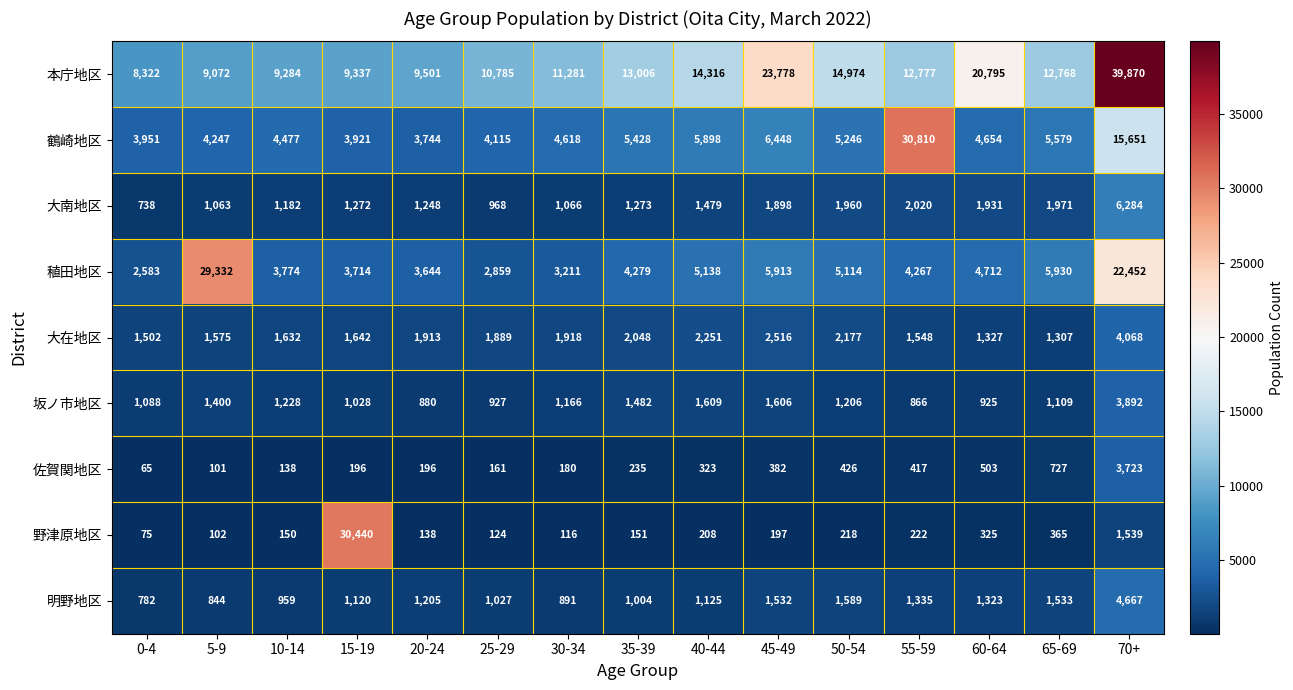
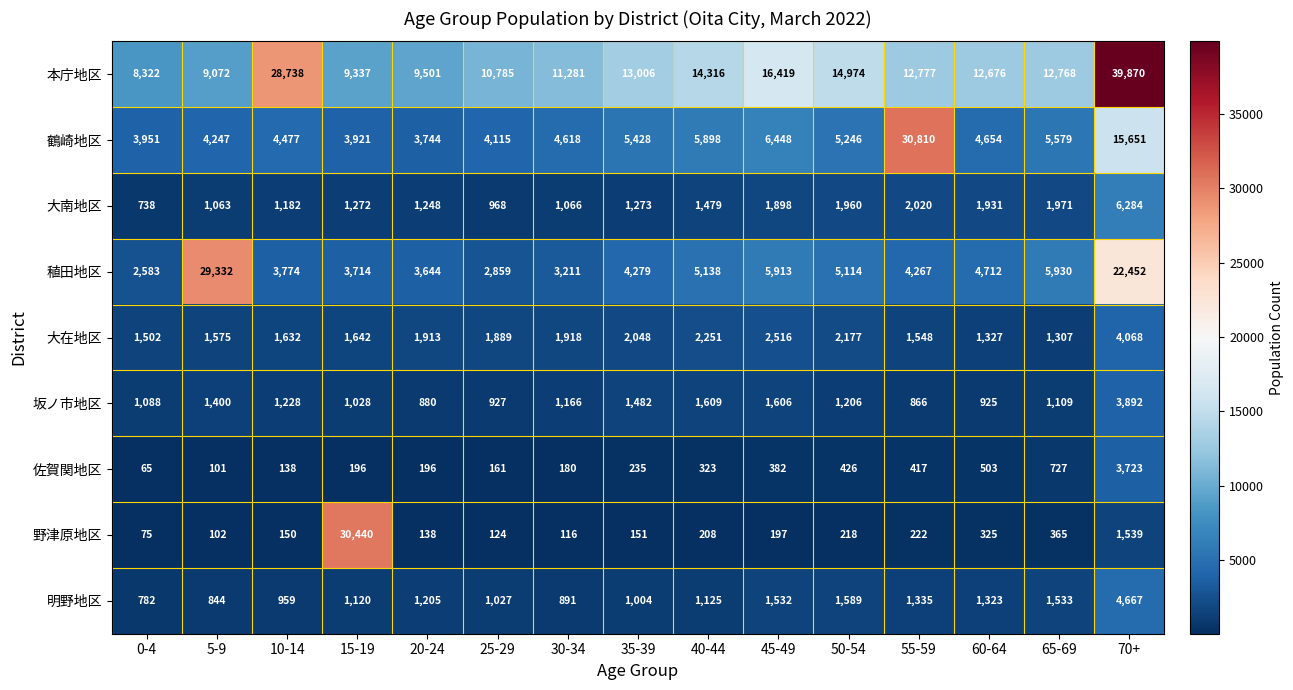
  {
    "本庁地区": {
      "0-4": "8,322",
      "5-9": "9,072",
-     "10-14": "9,284",
+     "10-14": "28,738",
      "15-19": "9,337",
      "20-24": "9,501",
      "25-29": "10,785",
      "30-34": "11,281",
      "35-39": "13,006",
      "40-44": "14,316",
-     "45-49": "23,778",
+     "45-49": "16,419",
      "50-54": "14,974",
      "55-59": "12,777",
-     "60-64": "20,795",
+     "60-64": "12,676",
      "65-69": "12,768",
      "70+": "39,870"
    },
    "鶴崎地区": {
      "0-4": "3,951",
      "5-9": "4,247",
      "10-14": "4,477",
      "15-19": "3,921",
      "20-24": "3,744",
      "25-29": "4,115",
      "30-34": "4,618",
      "35-39": "5,428",
      "40-44": "5,898",
      "45-49": "6,448",
      "50-54": "5,246",
      "55-59": "30,810",
      "60-64": "4,654",
      "65-69": "5,579",
      "70+": "15,651"
    },
    "大南地区": {
      "0-4": "738",
      "5-9": "1,063",
      "10-14": "1,182",
      "15-19": "1,272",
      "20-24": "1,248",
      "25-29": "968",
      "30-34": "1,066",
      "35-39": "1,273",
      "40-44": "1,479",
      "45-49": "1,898",
      "50-54": "1,960",
      "55-59": "2,020",
      "60-64": "1,931",
      "65-69": "1,971",
      "70+": "6,284"
    },
    "稙田地区": {
      "0-4": "2,583",
      "5-9": "29,332",
      "10-14": "3,774",
      "15-19": "3,714",
      "20-24": "3,644",
      "25-29": "2,859",
      "30-34": "3,211",
      "35-39": "4,279",
      "40-44": "5,138",
      "45-49": "5,913",
      "50-54": "5,114",
      "55-59": "4,267",
      "60-64": "4,712",
      "65-69": "5,930",
      "70+": "22,452"
    },
    "大在地区": {
      "0-4": "1,502",
      "5-9": "1,575",
      "10-14": "1,632",
      "15-19": "1,642",
      "20-24": "1,913",
      "25-29": "1,889",
      "30-34": "1,918",
      "35-39": "2,048",
      "40-44": "2,251",
      "45-49": "2,516",
      "50-54": "2,177",
      "55-59": "1,548",
      "60-64": "1,327",
      "65-69": "1,307",
      "70+": "4,068"
    },
    "坂ノ市地区": {
      "0-4": "1,088",
      "5-9": "1,400",
      "10-14": "1,228",
      "15-19": "1,028",
      "20-24": "880",
      "25-29": "927",
      "30-34": "1,166",
      "35-39": "1,482",
      "40-44": "1,609",
      "45-49": "1,606",
      "50-54": "1,206",
      "55-59": "866",
      "60-64": "925",
      "65-69": "1,109",
      "70+": "3,892"
    },
    "佐賀関地区": {
      "0-4": "65",
      "5-9": "101",
      "10-14": "138",
      "15-19": "196",
      "20-24": "196",
      "25-29": "161",
      "30-34": "180",
      "35-39": "235",
      "40-44": "323",
      "45-49": "382",
      "50-54": "426",
      "55-59": "417",
      "60-64": "503",
      "65-69": "727",
      "70+": "3,723"
    },
    "野津原地区": {
      "0-4": "75",
      "5-9": "102",
      "10-14": "150",
      "15-19": "30,440",
      "20-24": "138",
      "25-29": "124",
      "30-34": "116",
      "35-39": "151",
      "40-44": "208",
      "45-49": "197",
      "50-54": "218",
      "55-59": "222",
      "60-64": "325",
      "65-69": "365",
      "70+": "1,539"
    },
    "明野地区": {
      "0-4": "782",
      "5-9": "844",
      "10-14": "959",
      "15-19": "1,120",
      "20-24": "1,205",
      "25-29": "1,027",
      "30-34": "891",
      "35-39": "1,004",
      "40-44": "1,125",
      "45-49": "1,532",
      "50-54": "1,589",
      "55-59": "1,335",
      "60-64": "1,323",
      "65-69": "1,533",
      "70+": "4,667"
    }
  }
